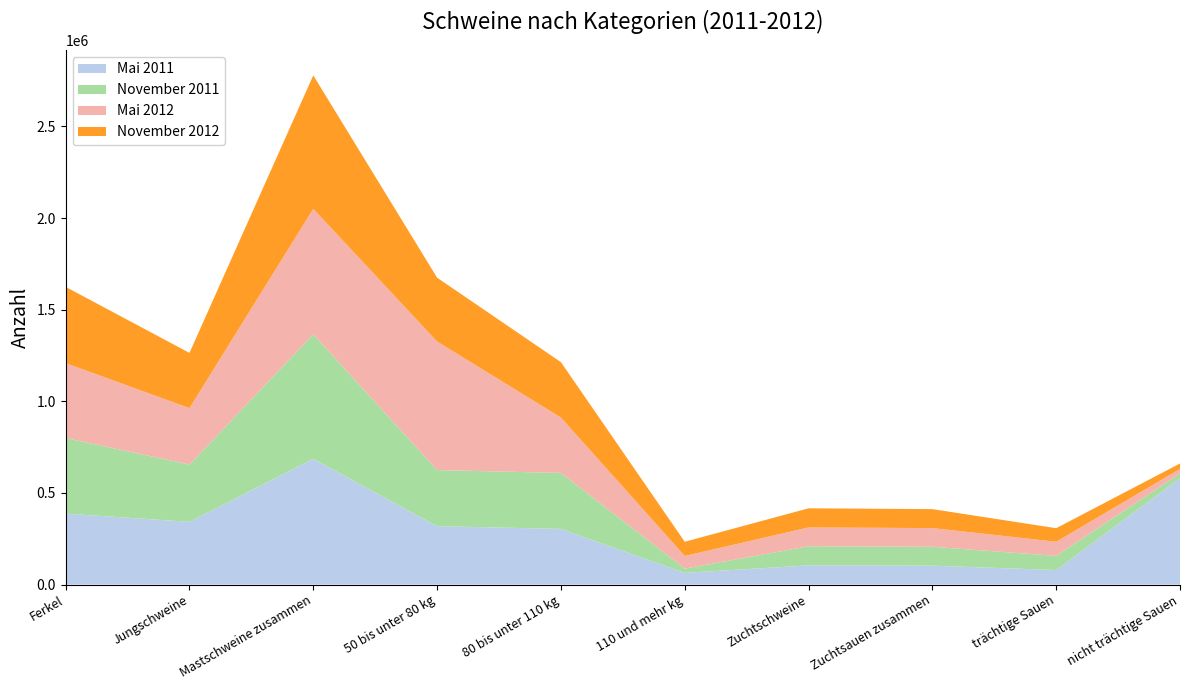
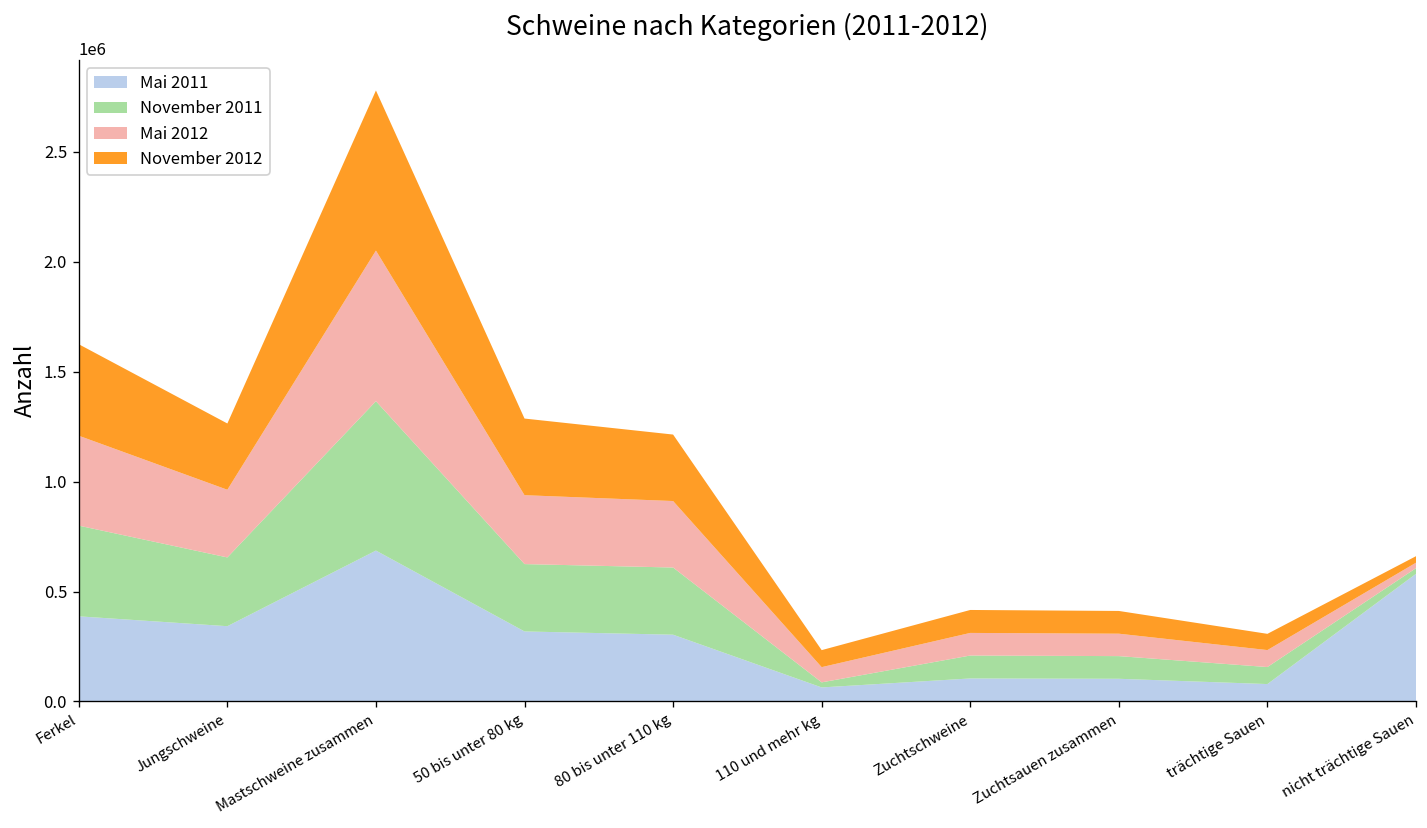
  {
    "Mai 2011": {
      "Ferkel": 390000,
      "Jungschweine": 340000,
      "Mastschweine zusammen": 690000,
      "50 bis unter 80 kg": 320000,
      "80 bis unter 110 kg": 300000,
      "110 und mehr kg": 60000,
      "Zuchtschweine": 100000,
      "Zuchtsauen zusammen": 100000,
      "trächtige Sauen": 80000,
      "nicht trächtige Sauen": 580000
    },
    "November 2011": {
      "Ferkel": 410000,
      "Jungschweine": 310000,
      "Mastschweine zusammen": 680000,
      "50 bis unter 80 kg": 310000,
      "80 bis unter 110 kg": 310000,
      "110 und mehr kg": 20000,
      "Zuchtschweine": 100000,
      "Zuchtsauen zusammen": 100000,
      "trächtige Sauen": 80000,
      "nicht trächtige Sauen": 30000
    },
    "Mai 2012": {
      "Ferkel": 410000,
      "Jungschweine": 310000,
      "Mastschweine zusammen": 690000,
-     "50 bis unter 80 kg": 700000,
+     "50 bis unter 80 kg": 310000,
      "80 bis unter 110 kg": 300000,
      "110 und mehr kg": 70000,
      "Zuchtschweine": 100000,
      "Zuchtsauen zusammen": 100000,
      "trächtige Sauen": 80000,
      "nicht trächtige Sauen": 20000
    },
    "November 2012": {
      "Ferkel": 420000,
      "Jungschweine": 300000,
      "Mastschweine zusammen": 730000,
      "50 bis unter 80 kg": 350000,
      "80 bis unter 110 kg": 300000,
      "110 und mehr kg": 80000,
      "Zuchtschweine": 100000,
      "Zuchtsauen zusammen": 100000,
      "trächtige Sauen": 70000,
      "nicht trächtige Sauen": 30000
    }
  }
